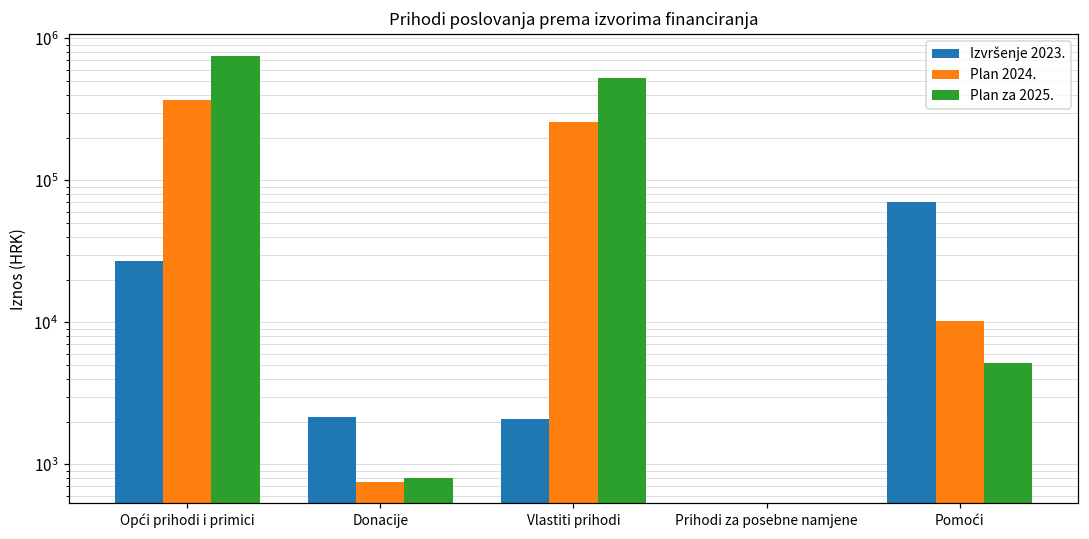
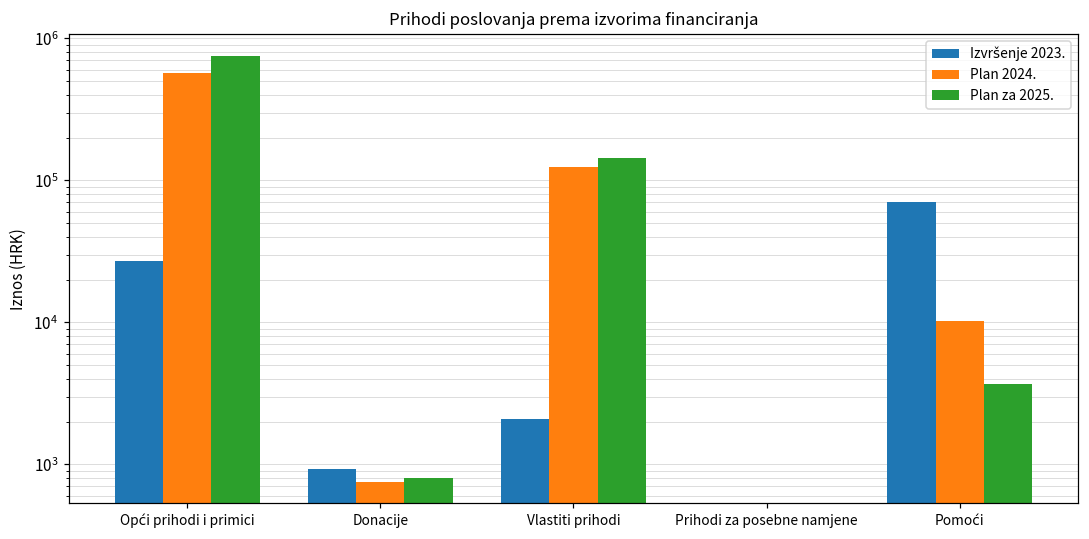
  {
    "Izvršenje 2023.": {
      "Opći prihodi i primici": 27000,
-     "Donacije": 2200,
+     "Donacije": 900,
      "Vlastiti prihodi": 2100,
      "Pomoći": 70000
    },
    "Plan 2024.": {
-     "Opći prihodi i primici": 370000,
+     "Opći prihodi i primici": 600000,
      "Donacije": 800,
-     "Vlastiti prihodi": 260000,
+     "Vlastiti prihodi": 120000,
      "Pomoći": 10000
    },
    "Plan za 2025.": {
      "Opći prihodi i primici": 800000,
      "Donacije": 800,
-     "Vlastiti prihodi": 530000,
-     "Pomoći": 5200
+     "Vlastiti prihodi": 140000,
+     "Pomoći": 3700
    }
  }
